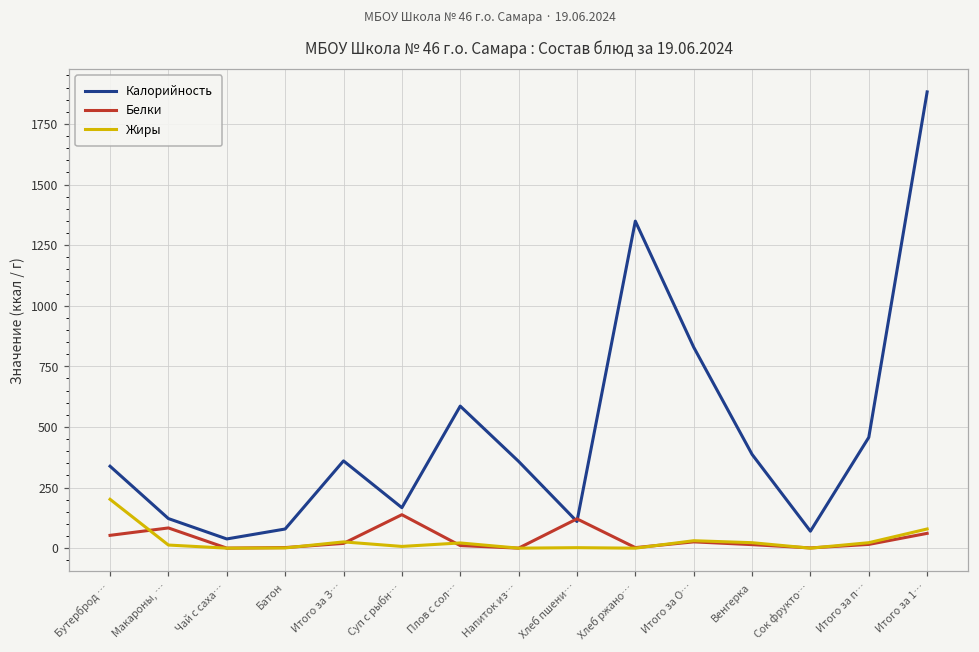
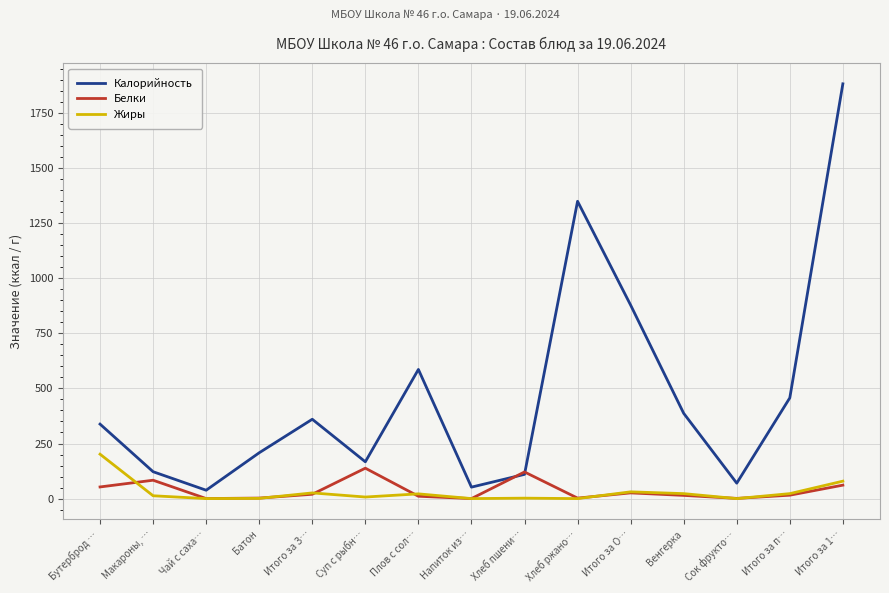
  {
    "Калорийность": {
      "Бутерброд …": 340,
      "Макароны, …": 120,
      "Чай с саха…": 40,
-     "Батон": 80,
+     "Батон": 210,
      "Итого за З…": 360,
      "Суп с рыбн…": 170,
      "Плов с сол…": 590,
-     "Напиток из…": 360,
+     "Напиток из…": 50,
      "Хлеб ржано…": 1350,
-     "Итого за О…": 830,
+     "Итого за О…": 880,
      "Венгерка": 390,
      "Сок фрукто…": 70,
      "Итого за п…": 460,
      "Итого за 1…": 1880
    },
    "Белки": {
      "Бутерброд …": 50,
      "Макароны, …": 80,
      "Суп с рыбн…": 140,
      "Итого за 1…": 60
    },
    "Жиры": {
      "Бутерброд …": 200,
      "Макароны, …": 10,
      "Суп с рыбн…": 10,
      "Хлеб пшени…": 0,
      "Итого за 1…": 80
    }
  }
